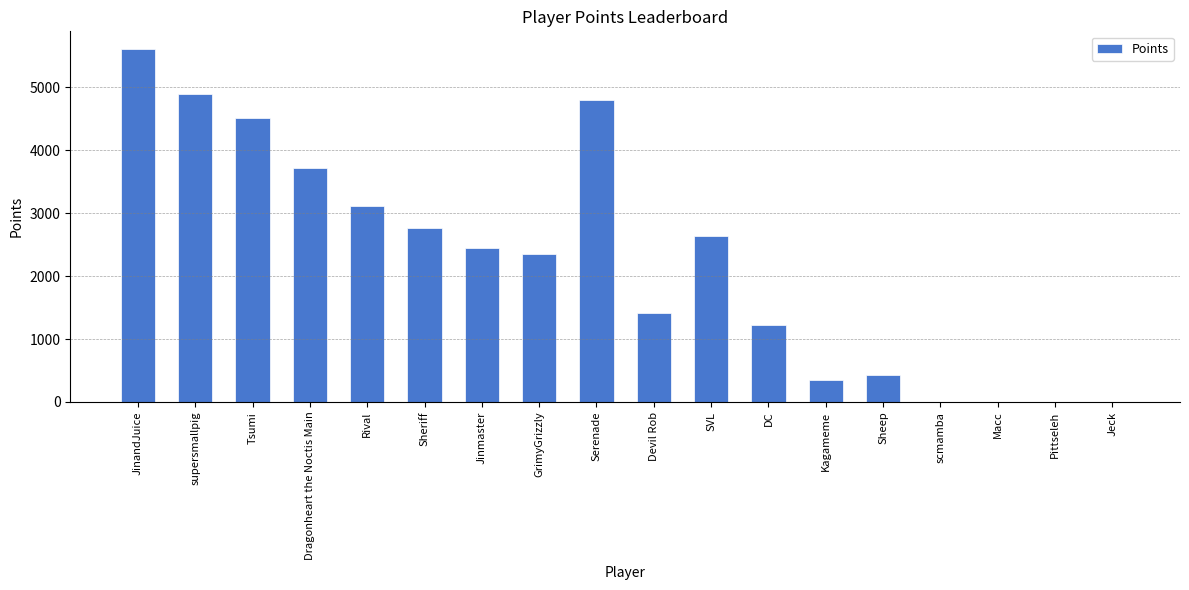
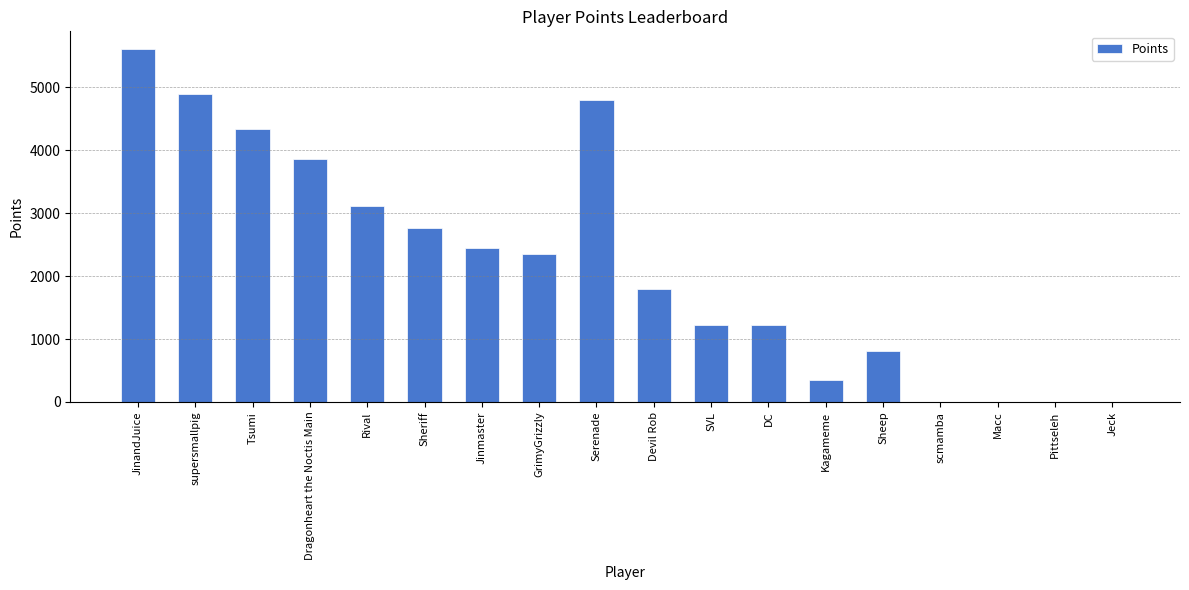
  {
    "JinandJuice": 5600,
    "supersmallpig": 4900,
-   "Tsumi": 4500,
-   "Dragonheart the Noctis Main": 3700,
+   "Tsumi": 4300,
+   "Dragonheart the Noctis Main": 3900,
    "Rival": 3100,
    "Sheriff": 2800,
    "Jinmaster": 2500,
    "GrimyGrizzly": 2400,
    "Serenade": 4800,
-   "Devil Rob": 1400,
-   "SVL": 2600,
+   "Devil Rob": 1800,
+   "SVL": 1200,
    "DC": 1200,
    "Kagameme": 300,
-   "Sheep": 400,
+   "Sheep": 800,
    "scmamba": 0,
    "Macc": 0,
    "Pittseleh": 0,
    "Jeck": 0
  }
